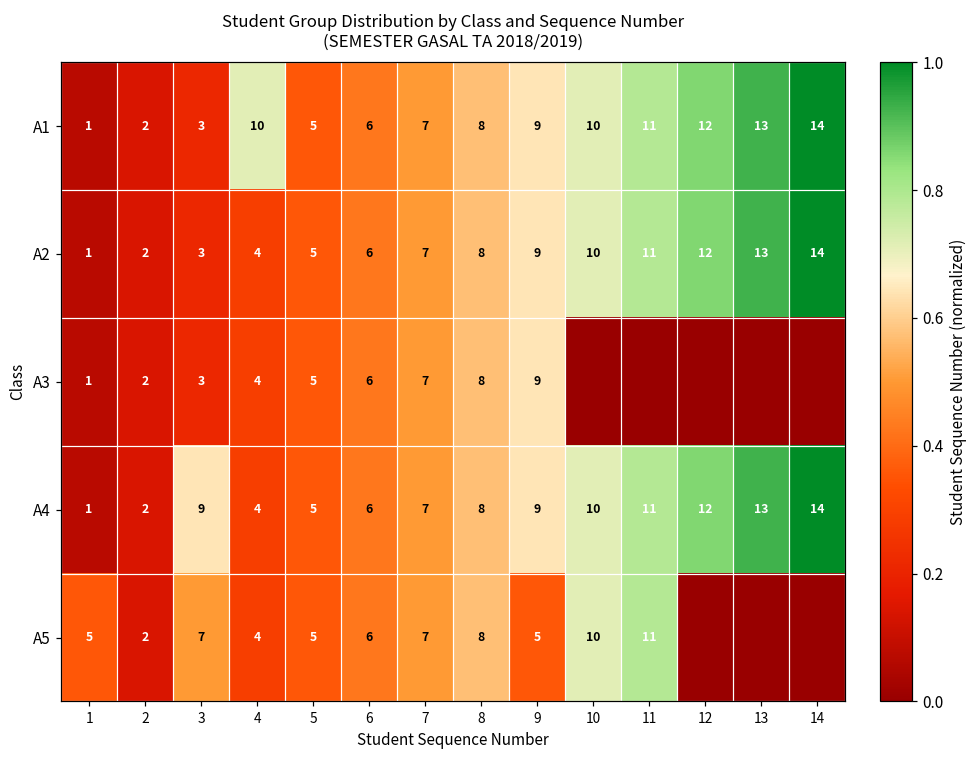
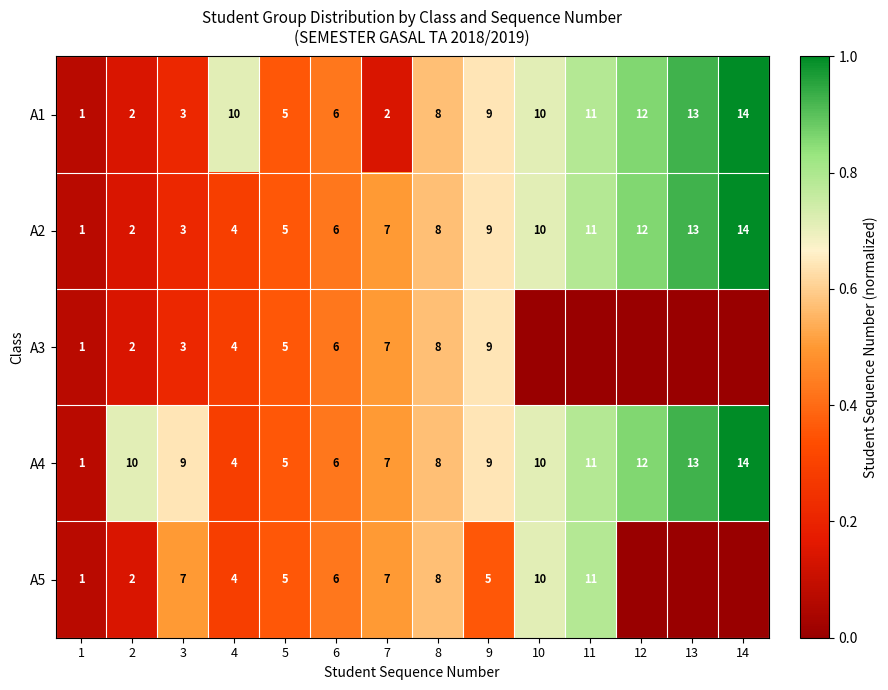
  {
    "A1": {
      "1": 1,
      "2": 2,
      "3": 3,
      "4": 10,
      "5": 5,
      "6": 6,
-     "7": 7,
+     "7": 2,
      "8": 8,
      "9": 9,
      "10": 10,
      "11": 11,
      "12": 12,
      "13": 13,
      "14": 14
    },
    "A2": {
      "1": 1,
      "2": 2,
      "3": 3,
      "4": 4,
      "5": 5,
      "6": 6,
      "7": 7,
      "8": 8,
      "9": 9,
      "10": 10,
      "11": 11,
      "12": 12,
      "13": 13,
      "14": 14
    },
    "A3": {
      "1": 1,
      "2": 2,
      "3": 3,
      "4": 4,
      "5": 5,
      "6": 6,
      "7": 7,
      "8": 8,
      "9": 9
    },
    "A4": {
      "1": 1,
-     "2": 2,
+     "2": 10,
      "3": 9,
      "4": 4,
      "5": 5,
      "6": 6,
      "7": 7,
      "8": 8,
      "9": 9,
      "10": 10,
      "11": 11,
      "12": 12,
      "13": 13,
      "14": 14
    },
    "A5": {
-     "1": 5,
+     "1": 1,
      "2": 2,
      "3": 7,
      "4": 4,
      "5": 5,
      "6": 6,
      "7": 7,
      "8": 8,
      "9": 5,
      "10": 10,
      "11": 11
    }
  }
